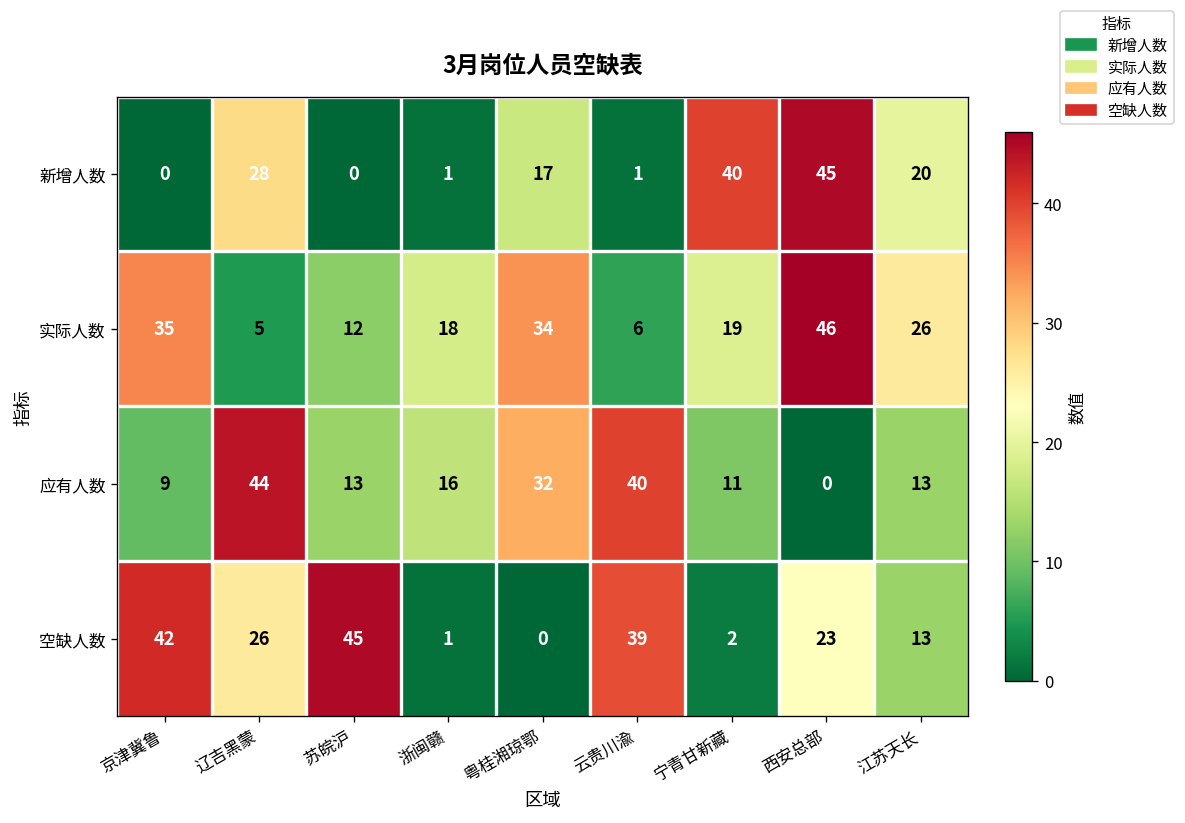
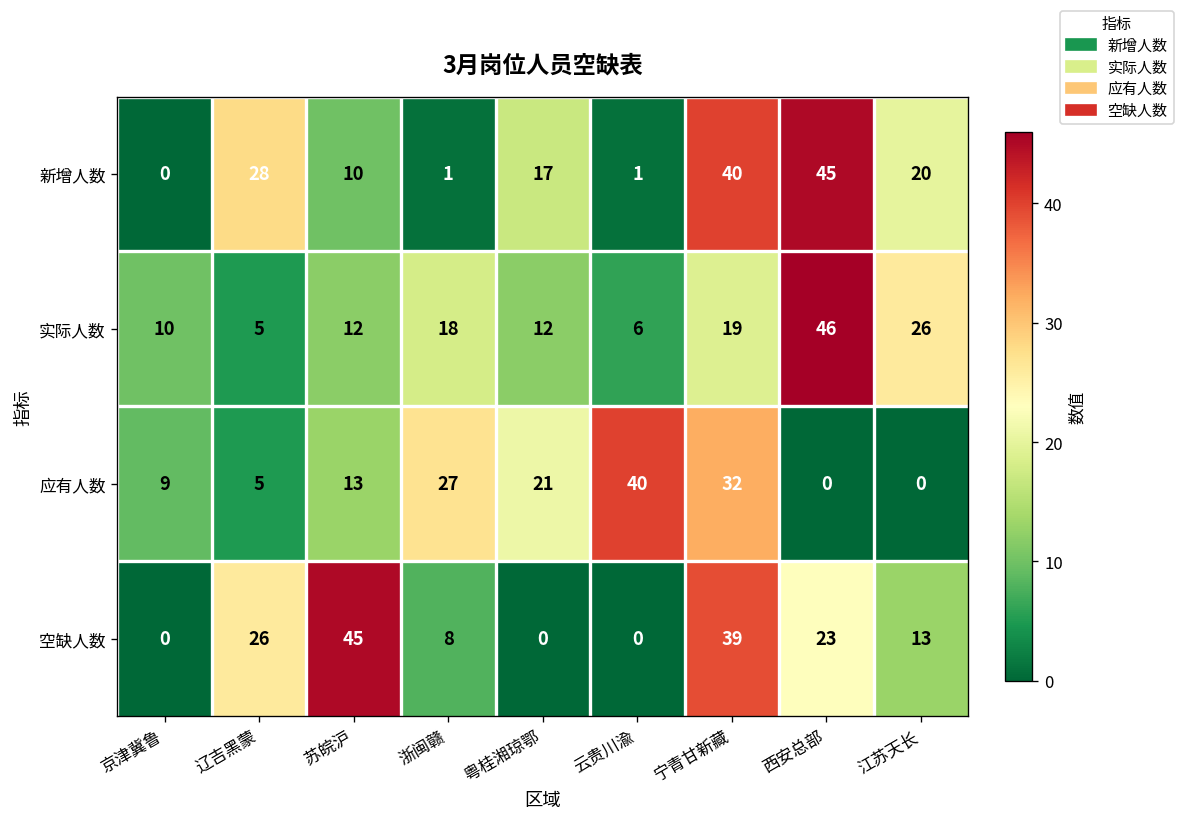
  {
    "新增人数": {
      "京津冀鲁": 0,
      "辽吉黑蒙": 28,
-     "苏皖沪": 0,
+     "苏皖沪": 10,
      "浙闽赣": 1,
      "粤桂湘琼鄂": 17,
      "云贵川渝": 1,
      "宁青甘新藏": 40,
      "西安总部": 45,
      "江苏天长": 20
    },
    "实际人数": {
-     "京津冀鲁": 35,
+     "京津冀鲁": 10,
      "辽吉黑蒙": 5,
      "苏皖沪": 12,
      "浙闽赣": 18,
-     "粤桂湘琼鄂": 34,
+     "粤桂湘琼鄂": 12,
      "云贵川渝": 6,
      "宁青甘新藏": 19,
      "西安总部": 46,
      "江苏天长": 26
    },
    "应有人数": {
      "京津冀鲁": 9,
-     "辽吉黑蒙": 44,
+     "辽吉黑蒙": 5,
      "苏皖沪": 13,
-     "浙闽赣": 16,
-     "粤桂湘琼鄂": 32,
+     "浙闽赣": 27,
+     "粤桂湘琼鄂": 21,
      "云贵川渝": 40,
-     "宁青甘新藏": 11,
+     "宁青甘新藏": 32,
      "西安总部": 0,
-     "江苏天长": 13
+     "江苏天长": 0
    },
    "空缺人数": {
-     "京津冀鲁": 42,
+     "京津冀鲁": 0,
      "辽吉黑蒙": 26,
      "苏皖沪": 45,
-     "浙闽赣": 1,
+     "浙闽赣": 8,
      "粤桂湘琼鄂": 0,
-     "云贵川渝": 39,
-     "宁青甘新藏": 2,
+     "云贵川渝": 0,
+     "宁青甘新藏": 39,
      "西安总部": 23,
      "江苏天长": 13
    }
  }
